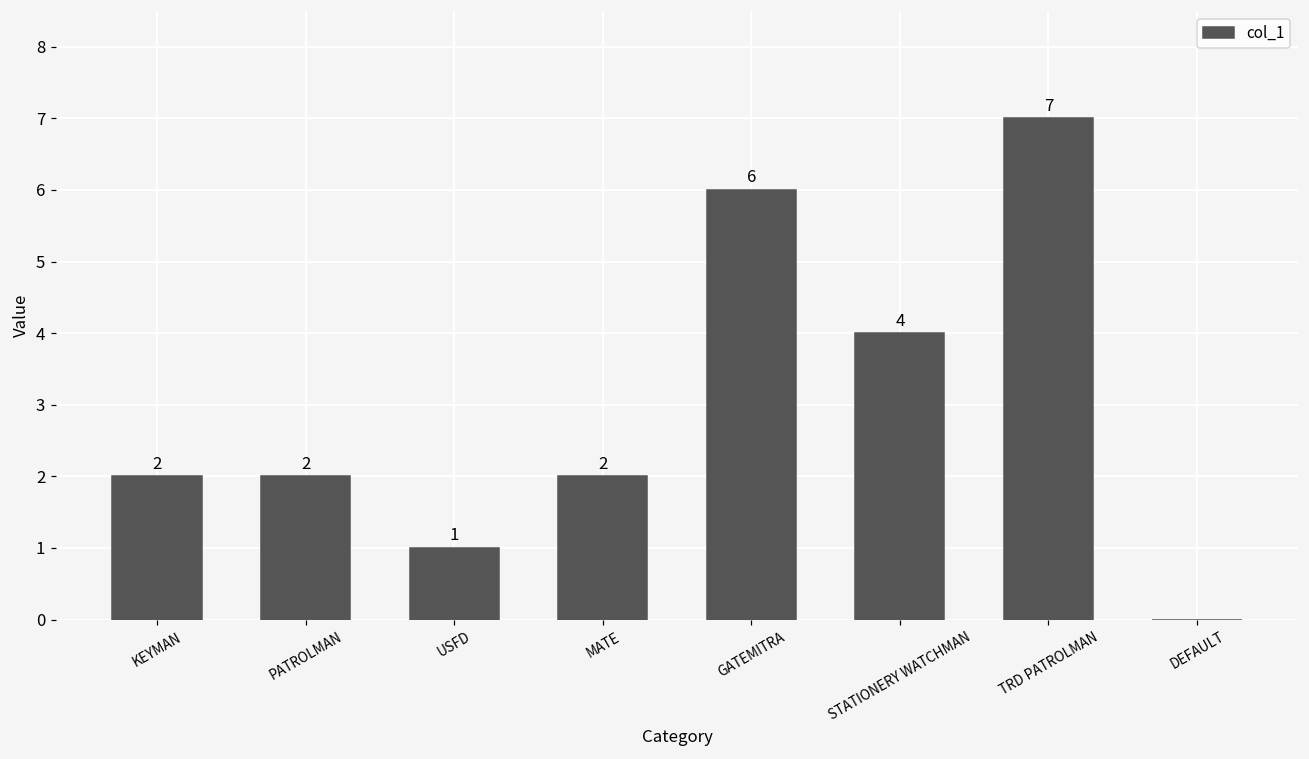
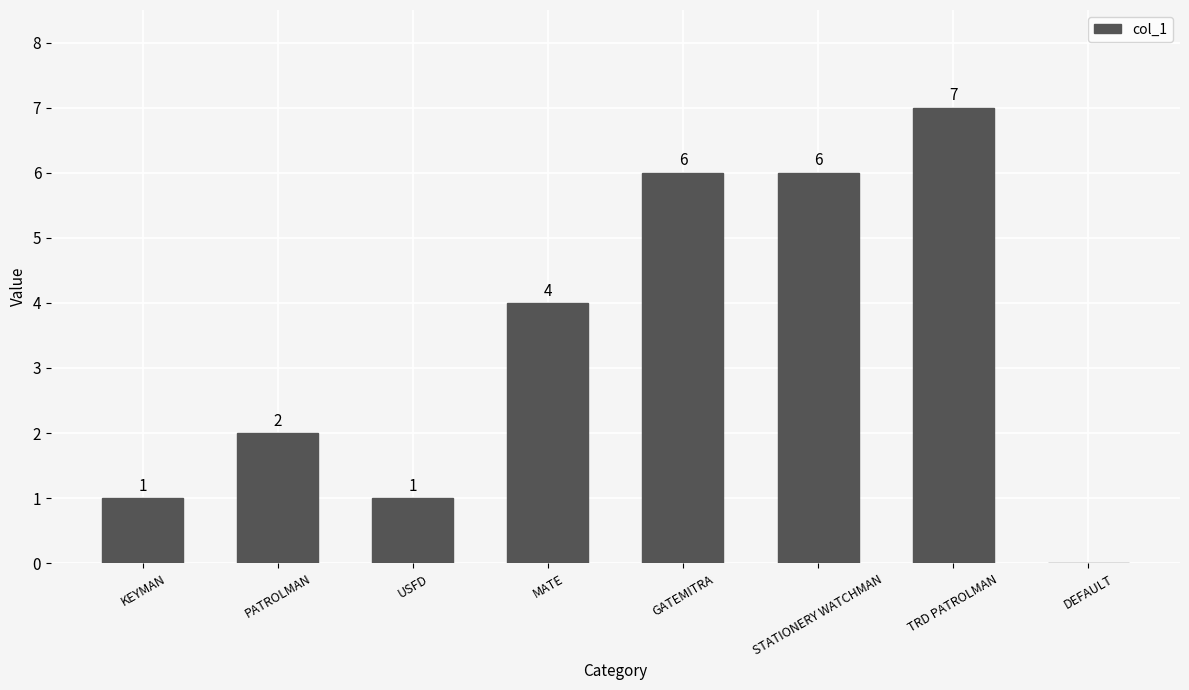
  {
-   "KEYMAN": 2,
+   "KEYMAN": 1,
    "PATROLMAN": 2,
    "USFD": 1,
-   "MATE": 2,
+   "MATE": 4,
    "GATEMITRA": 6,
-   "STATIONERY WATCHMAN": 4,
+   "STATIONERY WATCHMAN": 6,
    "TRD PATROLMAN": 7
  }
